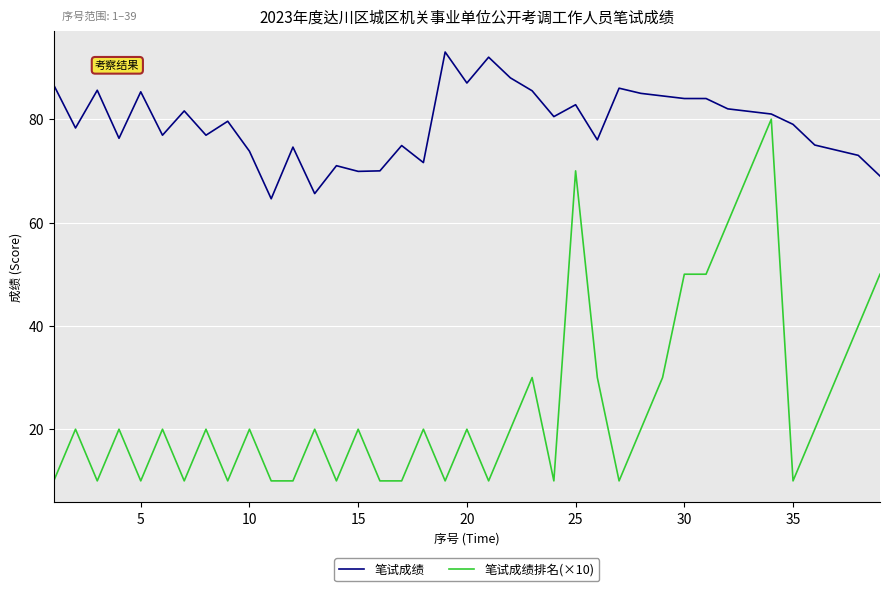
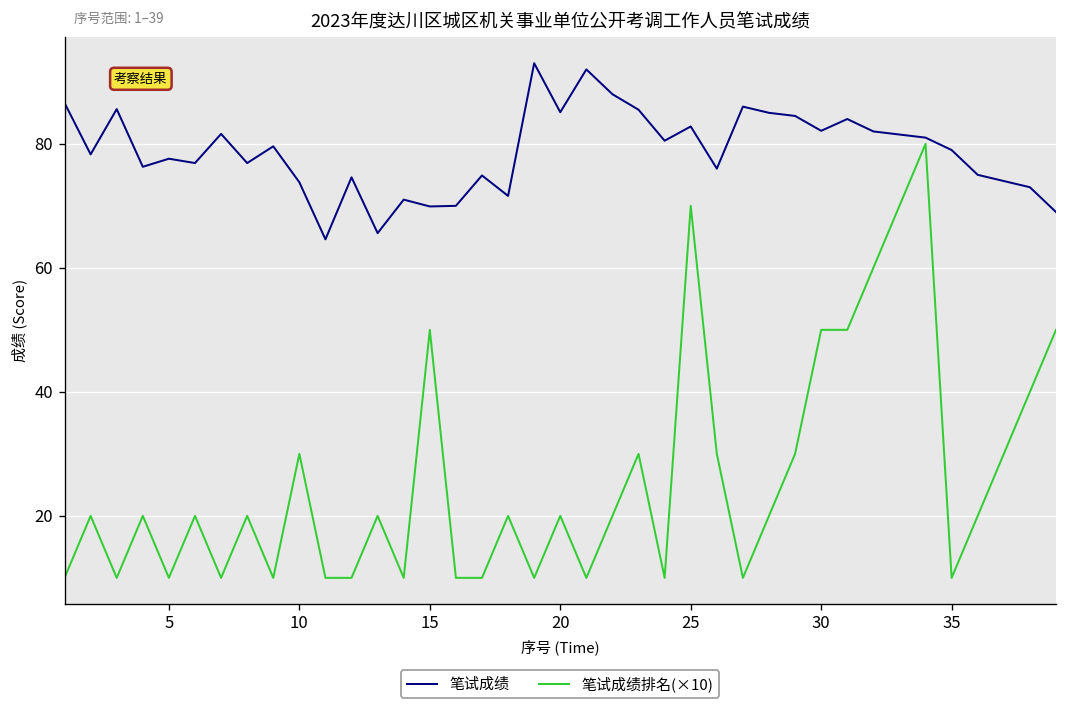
  {
    "笔试成绩": {
-     "5": 85,
+     "5": 78,
      "10": 74,
      "15": 70,
-     "20": 87,
+     "20": 85,
      "25": 83,
-     "30": 84,
+     "30": 82,
      "35": 79
    },
    "笔试成绩排名(×10)": {
      "5": 10,
-     "10": 20,
-     "15": 20,
+     "10": 30,
+     "15": 50,
      "20": 20,
      "25": 70,
      "30": 50,
      "35": 10
    }
  }
